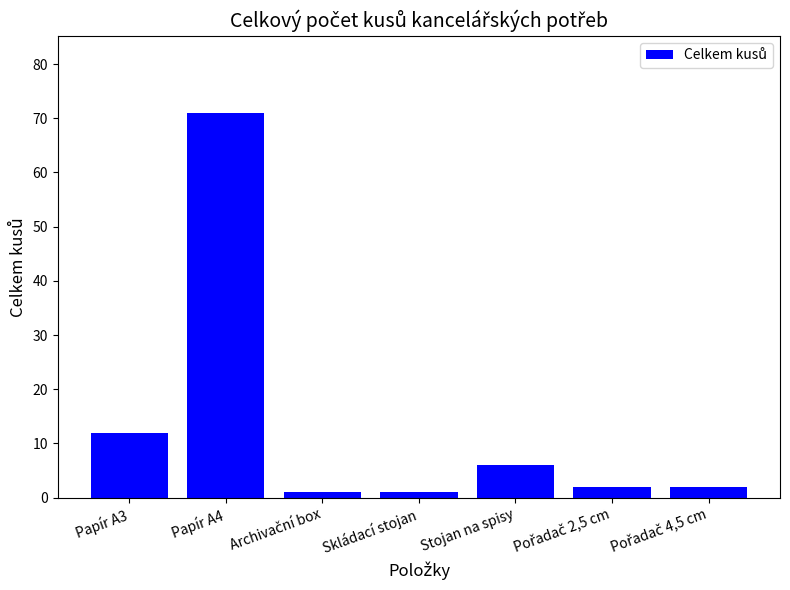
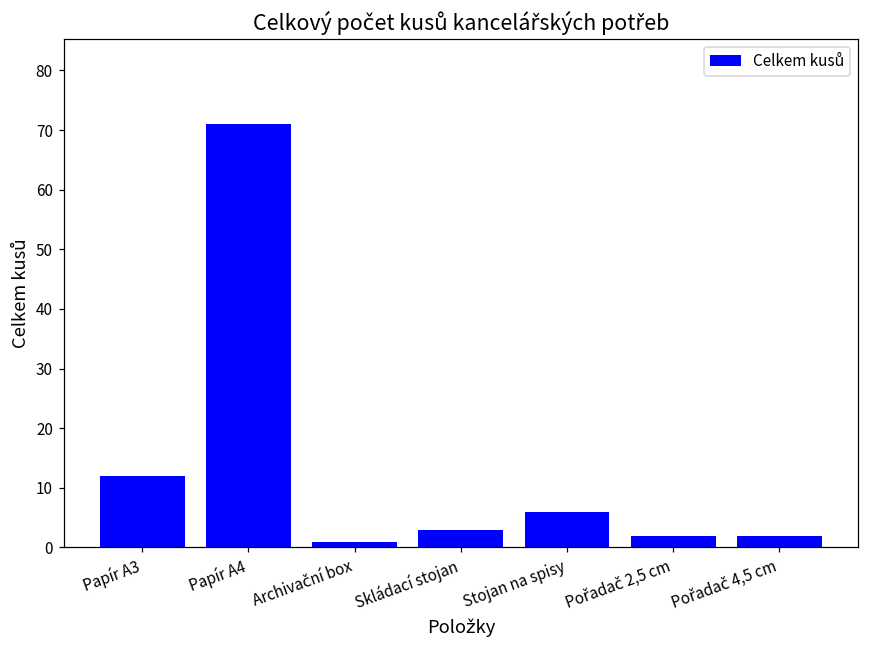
  {
    "Papír A3": 12,
    "Papír A4": 71,
    "Archivační box": 1,
-   "Skládací stojan": 1,
+   "Skládací stojan": 3,
    "Stojan na spisy": 6,
    "Pořadač 2,5 cm": 2,
    "Pořadač 4,5 cm": 2
  }
